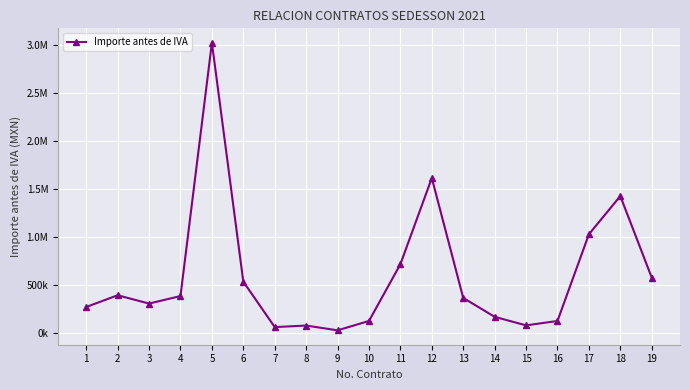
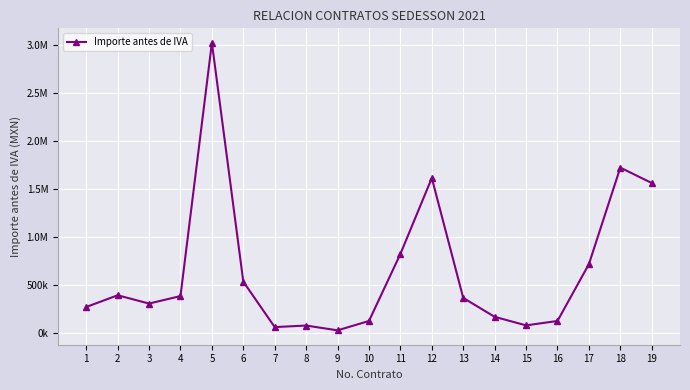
  {
    "1": 300000,
    "2": 400000,
    "3": 300000,
    "4": 400000,
    "5": 3000000,
    "6": 500000,
    "7": 100000,
    "8": 100000,
    "9": 0,
    "10": 100000,
-   "11": 700000,
+   "11": 800000,
    "12": 1600000,
    "13": 400000,
    "14": 200000,
    "15": 100000,
    "16": 100000,
-   "17": 1000000,
-   "18": 1400000,
-   "19": 600000
+   "17": 700000,
+   "18": 1700000,
+   "19": 1600000
  }
